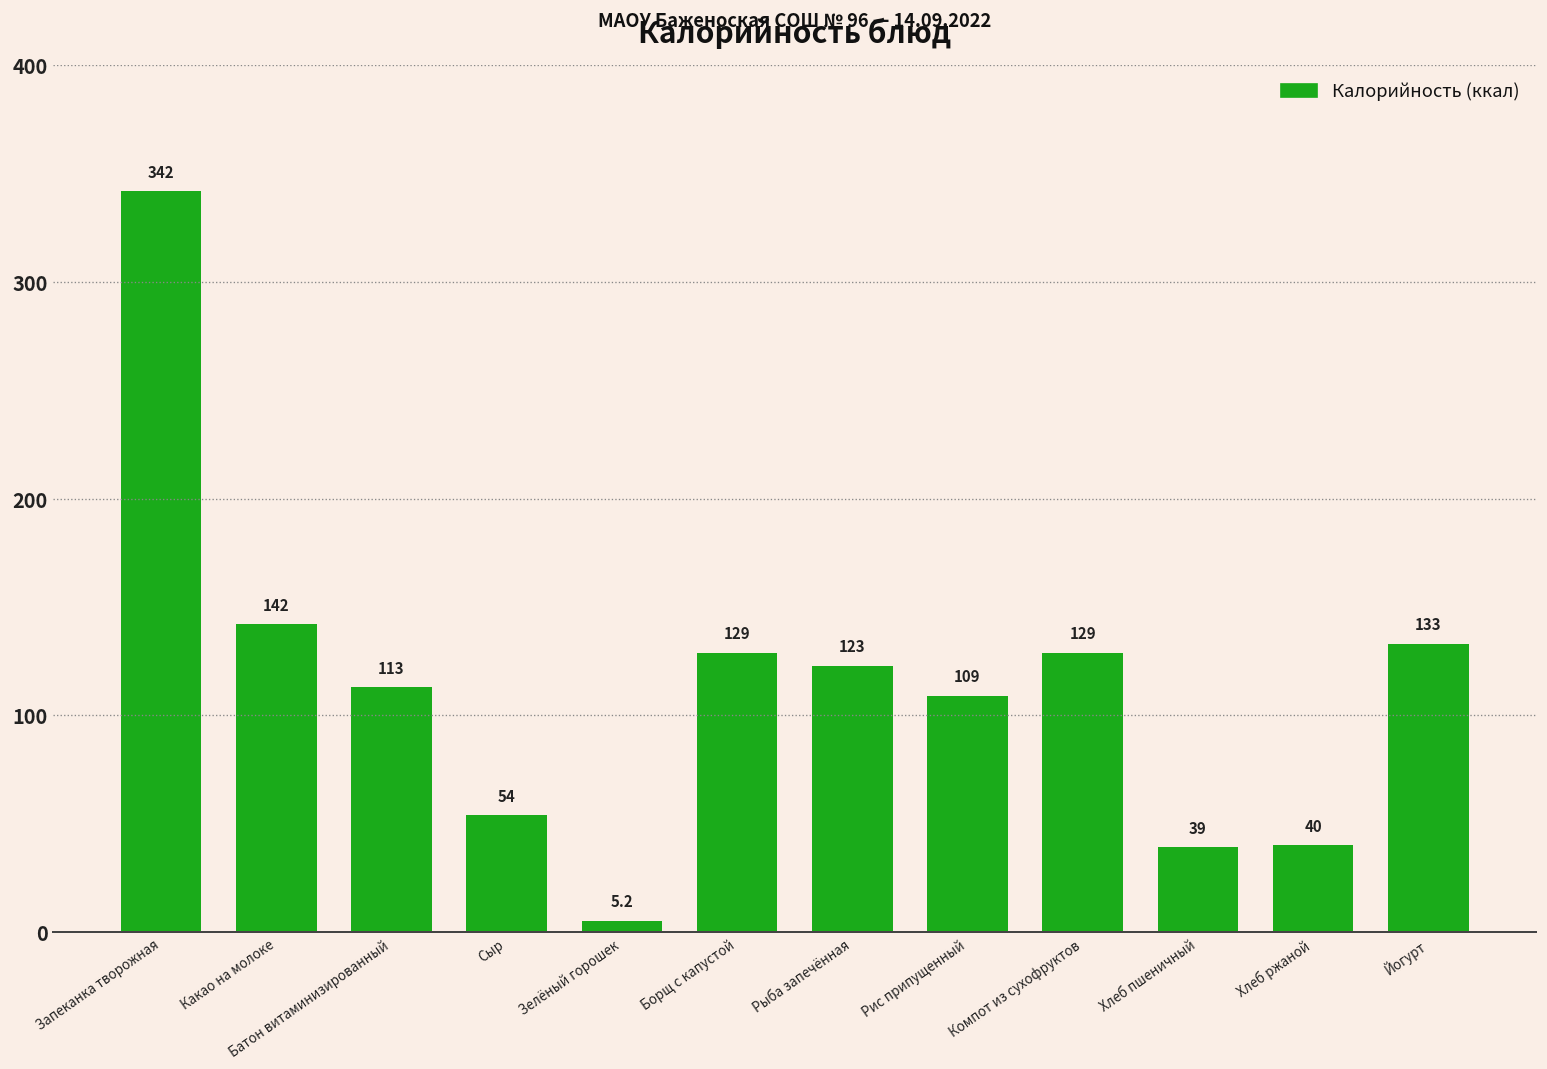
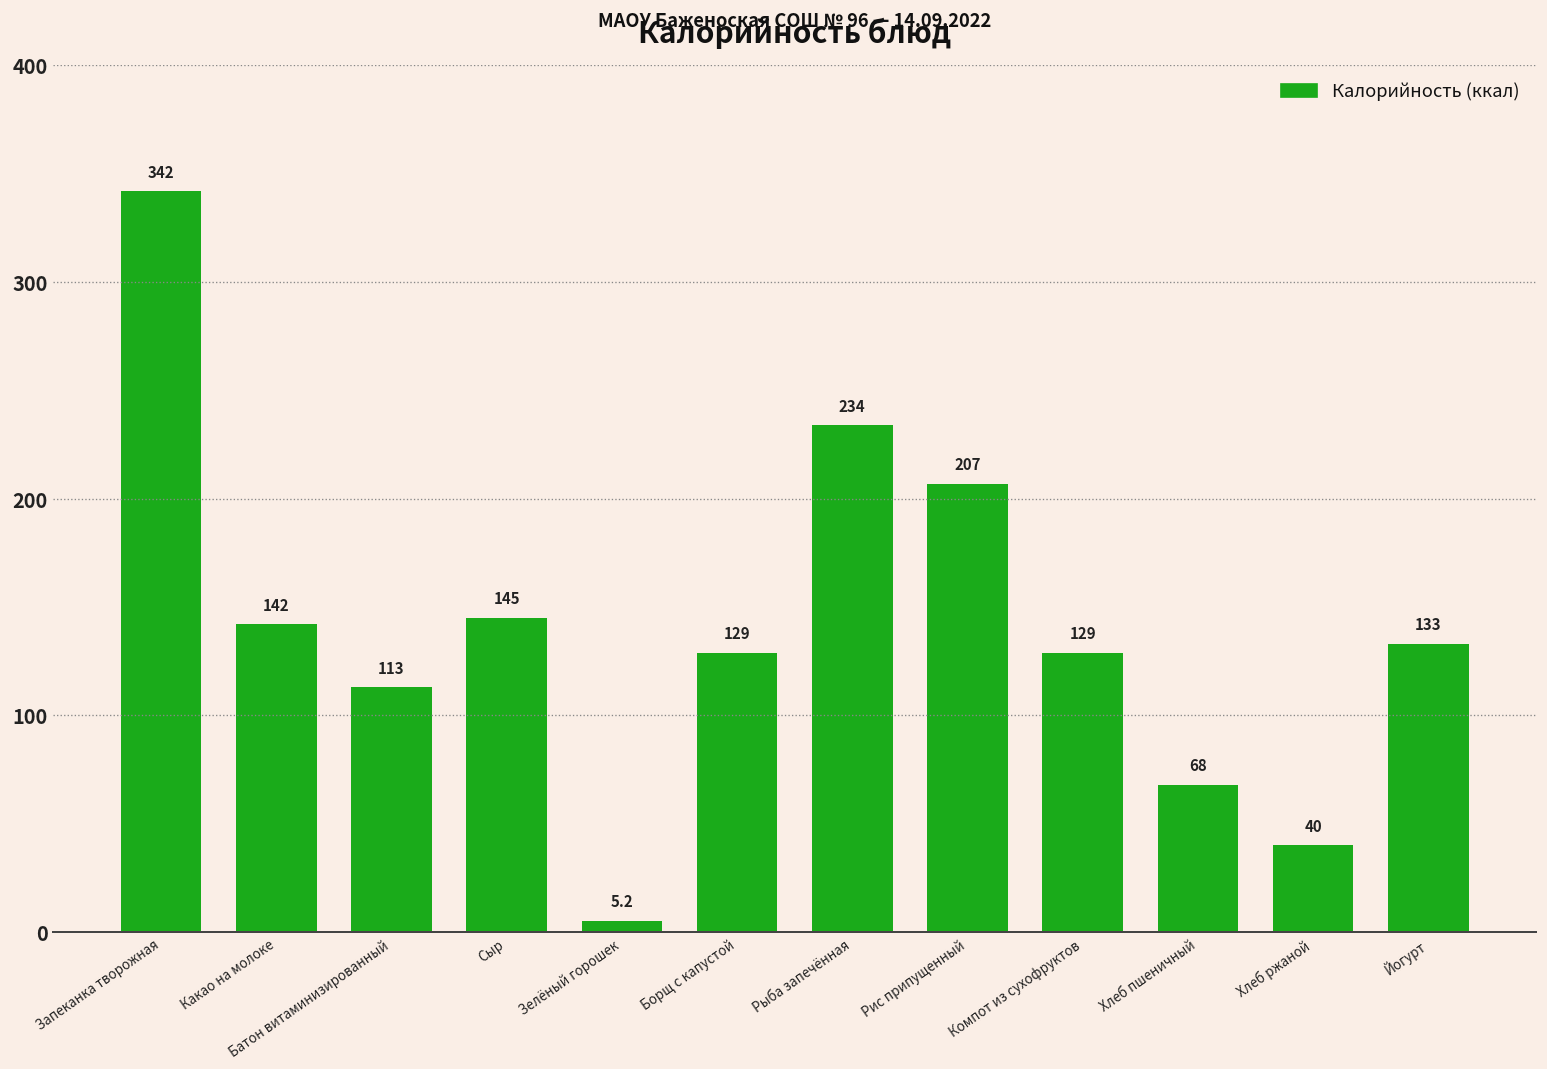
  {
    "Запеканка творожная": 342,
    "Какао на молоке": 142,
    "Батон витаминизированный": 113,
-   "Сыр": 54,
+   "Сыр": 145,
    "Зелёный горошек": 5.2,
    "Борщ с капустой": 129,
-   "Рыба запечённая": 123,
-   "Рис припущенный": 109,
+   "Рыба запечённая": 234,
+   "Рис припущенный": 207,
    "Компот из сухофруктов": 129,
-   "Хлеб пшеничный": 39,
+   "Хлеб пшеничный": 68,
    "Хлеб ржаной": 40,
    "Йогурт": 133
  }
